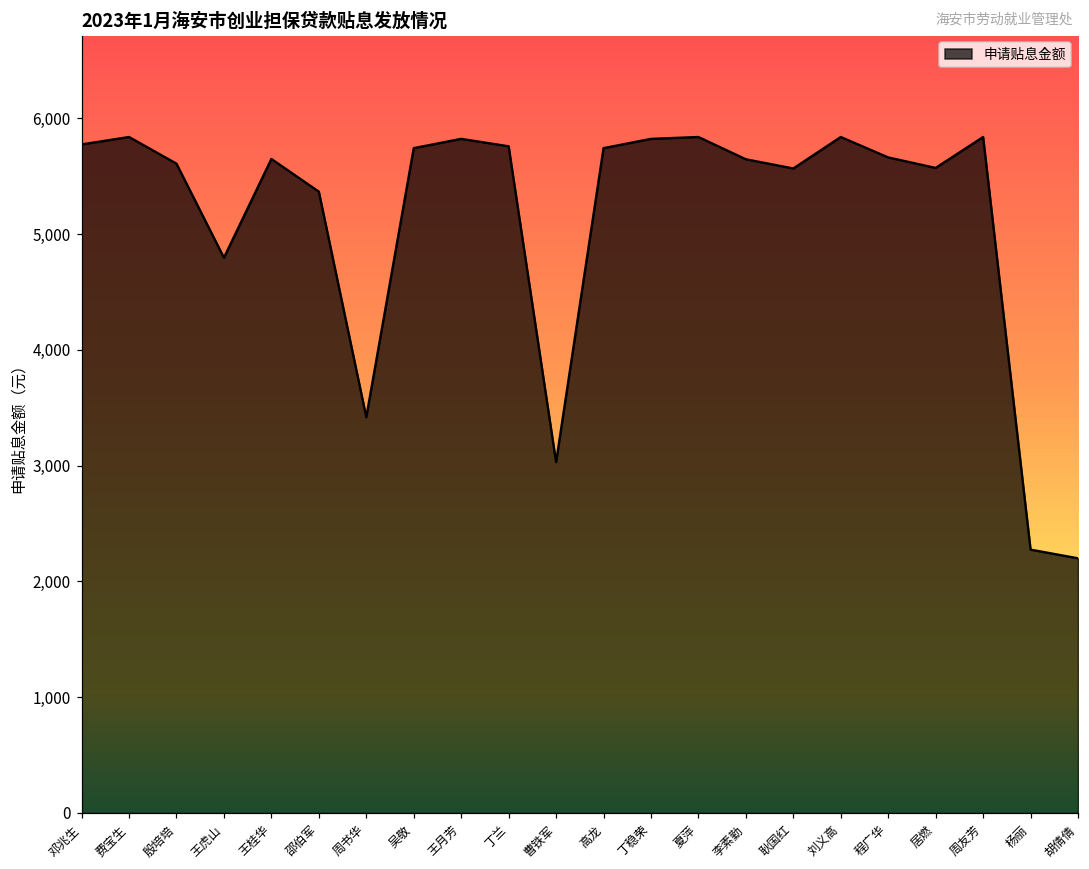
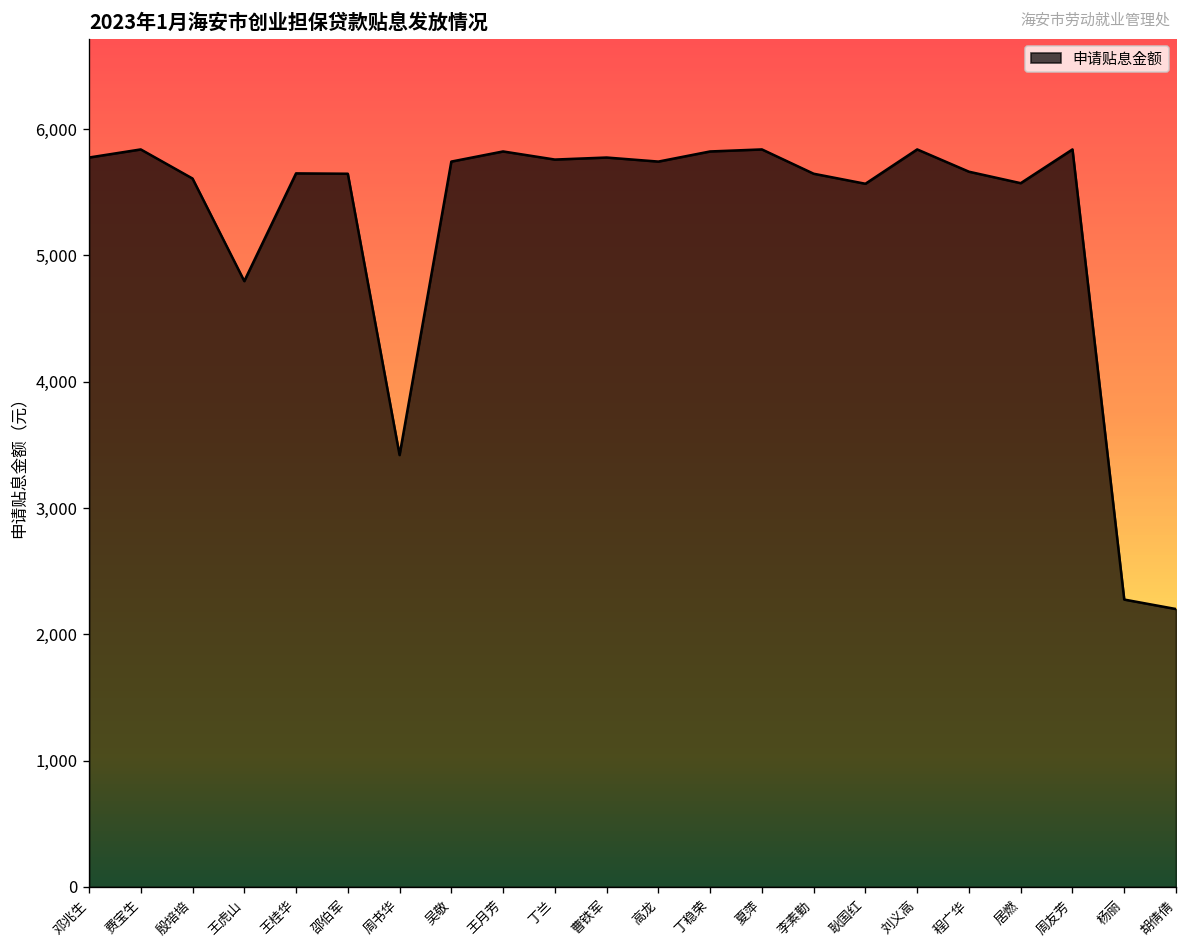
  {
    "邓兆生": "5,770",
    "费宝生": "5,840",
    "殷培培": "5,610",
    "王虎山": "4,800",
    "王桂华": "5,650",
-   "邵伯军": "5,370",
+   "邵伯军": "5,650",
    "周书华": "3,420",
    "吴敬": "5,740",
    "王月芳": "5,820",
    "丁兰": "5,760",
-   "曹铁军": "3,030",
+   "曹铁军": "5,770",
    "高龙": "5,740",
    "丁稳荣": "5,820",
    "夏萍": "5,840",
    "李素勤": "5,650",
    "耿国红": "5,570",
    "刘义高": "5,840",
    "程广华": "5,660",
    "居燃": "5,570",
    "周友芳": "5,840",
    "杨丽": "2,280",
    "胡倩倩": "2,200"
  }
